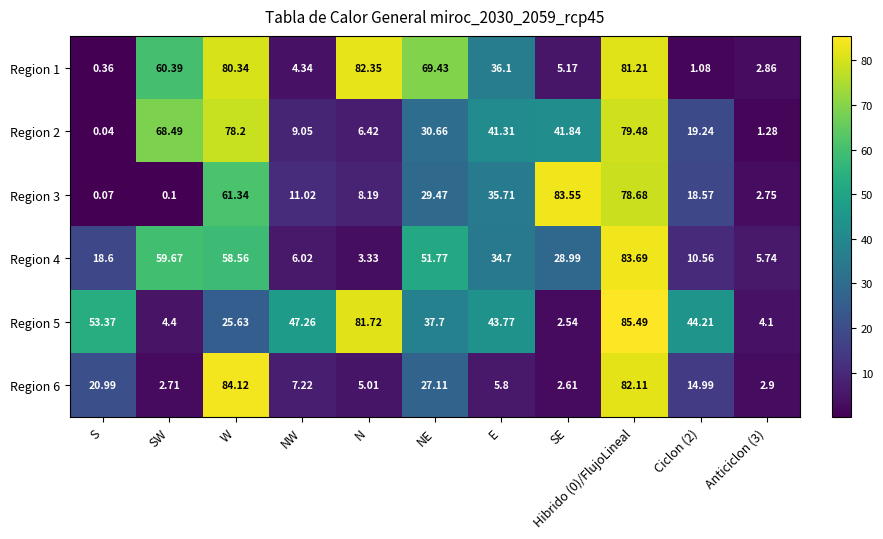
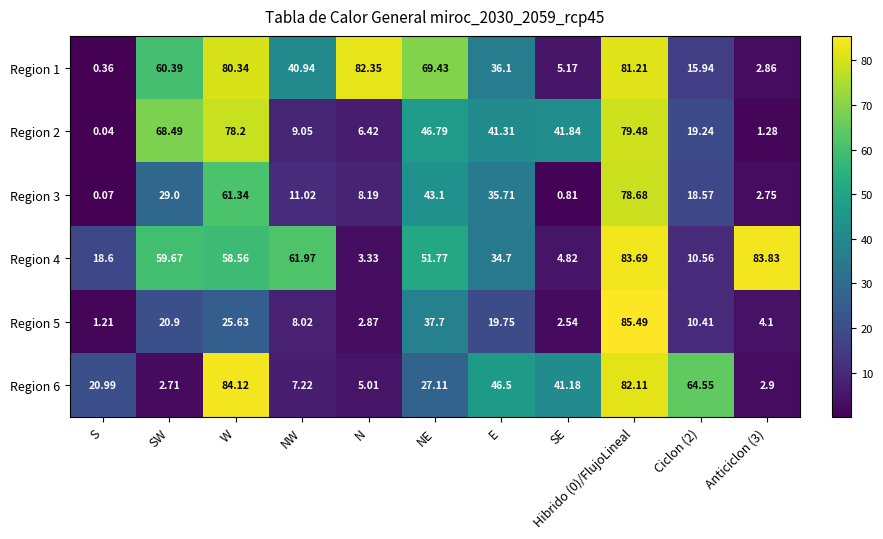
  {
    "Region 1": {
      "S": 0.36,
      "SW": 60.39,
      "W": 80.34,
-     "NW": 4.34,
+     "NW": 40.94,
      "N": 82.35,
      "NE": 69.43,
      "E": 36.1,
      "SE": 5.17,
      "Hibrido (0)/FlujoLineal": 81.21,
-     "Ciclon (2)": 1.08,
+     "Ciclon (2)": 15.94,
      "Anticiclon (3)": 2.86
    },
    "Region 2": {
      "S": 0.04,
      "SW": 68.49,
      "W": 78.2,
      "NW": 9.05,
      "N": 6.42,
-     "NE": 30.66,
+     "NE": 46.79,
      "E": 41.31,
      "SE": 41.84,
      "Hibrido (0)/FlujoLineal": 79.48,
      "Ciclon (2)": 19.24,
      "Anticiclon (3)": 1.28
    },
    "Region 3": {
      "S": 0.07,
-     "SW": 0.1,
+     "SW": 29.0,
      "W": 61.34,
      "NW": 11.02,
      "N": 8.19,
-     "NE": 29.47,
+     "NE": 43.1,
      "E": 35.71,
-     "SE": 83.55,
+     "SE": 0.81,
      "Hibrido (0)/FlujoLineal": 78.68,
      "Ciclon (2)": 18.57,
      "Anticiclon (3)": 2.75
    },
    "Region 4": {
      "S": 18.6,
      "SW": 59.67,
      "W": 58.56,
-     "NW": 6.02,
+     "NW": 61.97,
      "N": 3.33,
      "NE": 51.77,
      "E": 34.7,
-     "SE": 28.99,
+     "SE": 4.82,
      "Hibrido (0)/FlujoLineal": 83.69,
      "Ciclon (2)": 10.56,
-     "Anticiclon (3)": 5.74
+     "Anticiclon (3)": 83.83
    },
    "Region 5": {
-     "S": 53.37,
-     "SW": 4.4,
+     "S": 1.21,
+     "SW": 20.9,
      "W": 25.63,
-     "NW": 47.26,
-     "N": 81.72,
+     "NW": 8.02,
+     "N": 2.87,
      "NE": 37.7,
-     "E": 43.77,
+     "E": 19.75,
      "SE": 2.54,
      "Hibrido (0)/FlujoLineal": 85.49,
-     "Ciclon (2)": 44.21,
+     "Ciclon (2)": 10.41,
      "Anticiclon (3)": 4.1
    },
    "Region 6": {
      "S": 20.99,
      "SW": 2.71,
      "W": 84.12,
      "NW": 7.22,
      "N": 5.01,
      "NE": 27.11,
-     "E": 5.8,
-     "SE": 2.61,
+     "E": 46.5,
+     "SE": 41.18,
      "Hibrido (0)/FlujoLineal": 82.11,
-     "Ciclon (2)": 14.99,
+     "Ciclon (2)": 64.55,
      "Anticiclon (3)": 2.9
    }
  }
